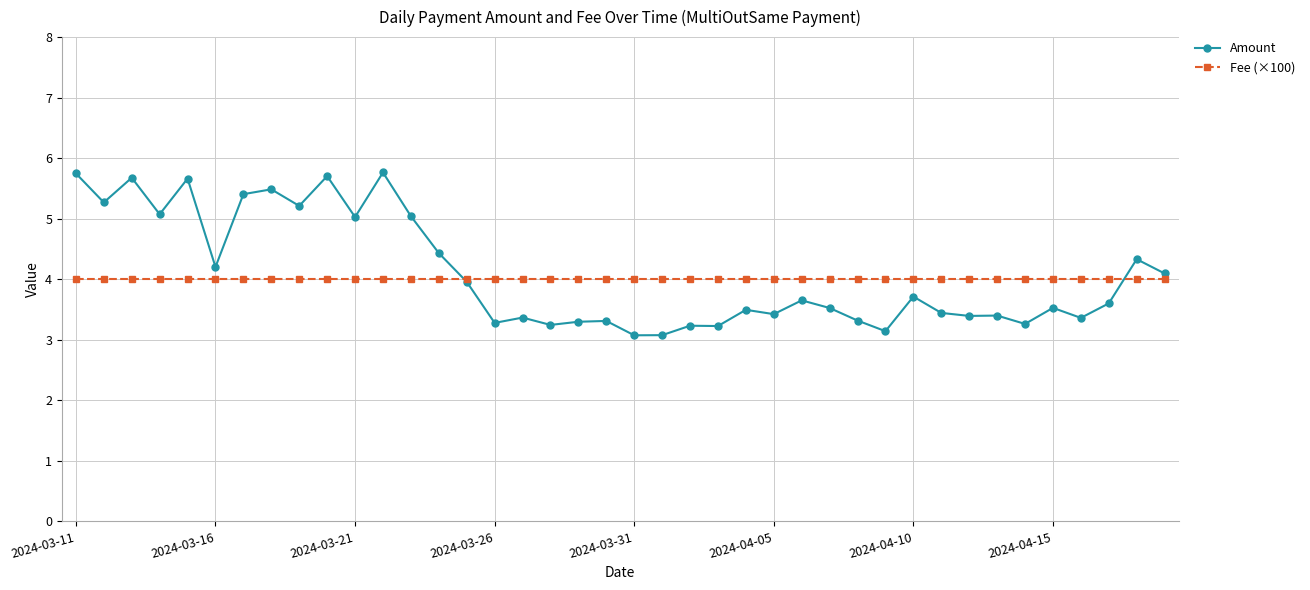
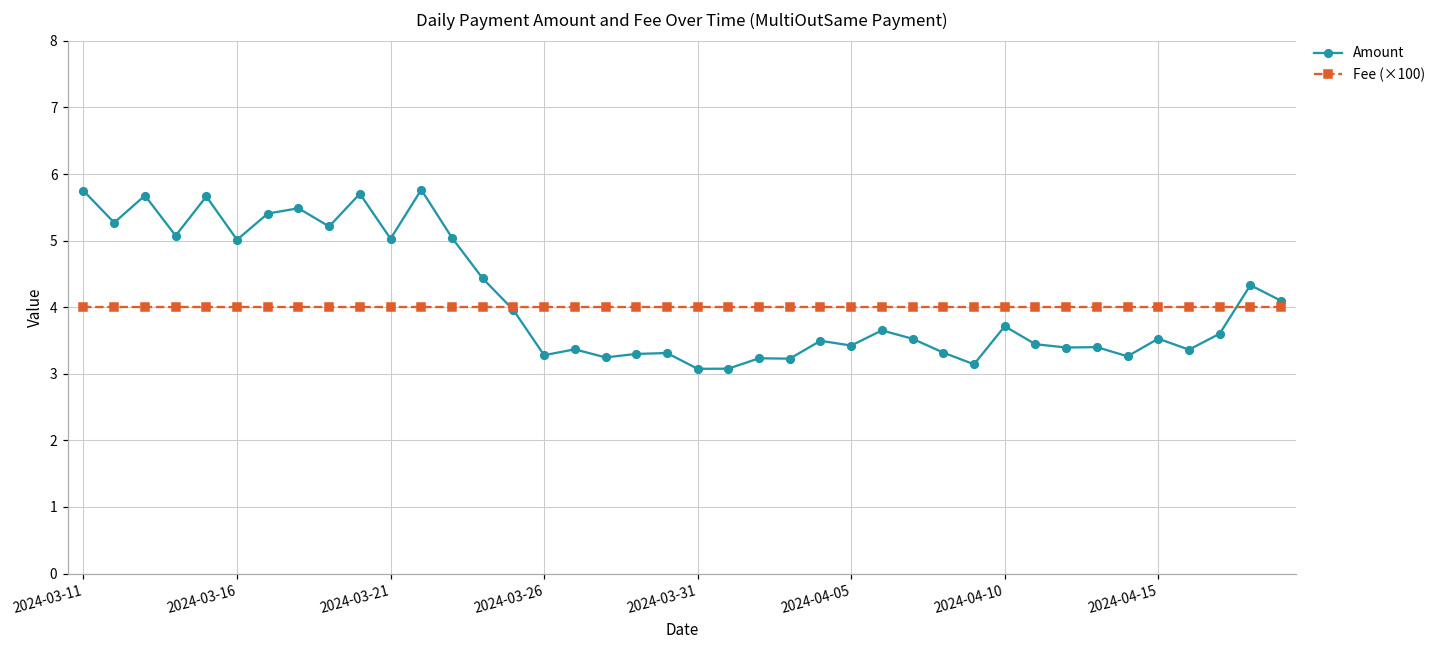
  {
    "Amount": {
      "2024-03-11": 5.7,
-     "2024-03-16": 4.2,
+     "2024-03-16": 5.0,
      "2024-03-21": 5.0,
      "2024-03-26": 3.3,
      "2024-03-31": 3.1,
      "2024-04-05": 3.4,
      "2024-04-10": 3.7,
      "2024-04-15": 3.5
    },
    "Fee (×100)": {
      "2024-03-11": 4.0,
      "2024-03-16": 4.0,
      "2024-03-21": 4.0,
      "2024-03-26": 4.0,
      "2024-03-31": 4.0,
      "2024-04-05": 4.0,
      "2024-04-10": 4.0,
      "2024-04-15": 4.0
    }
  }
